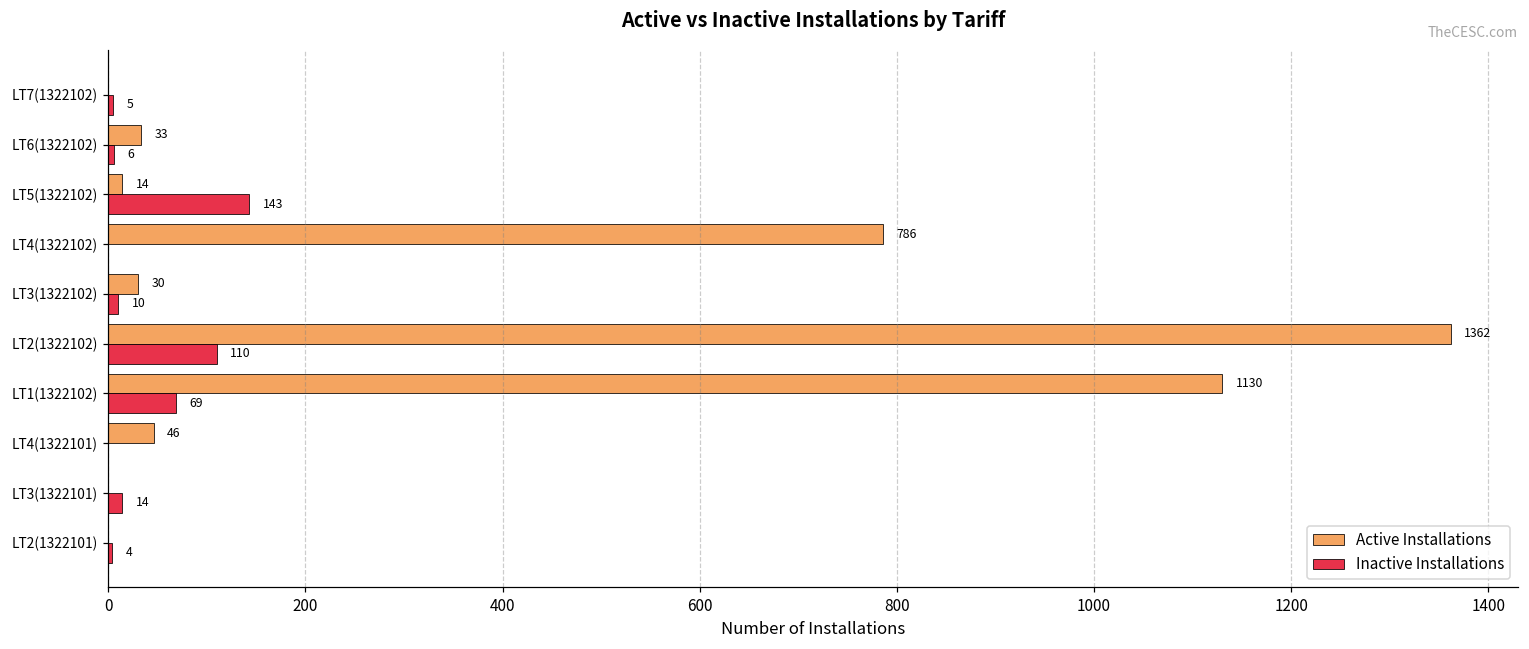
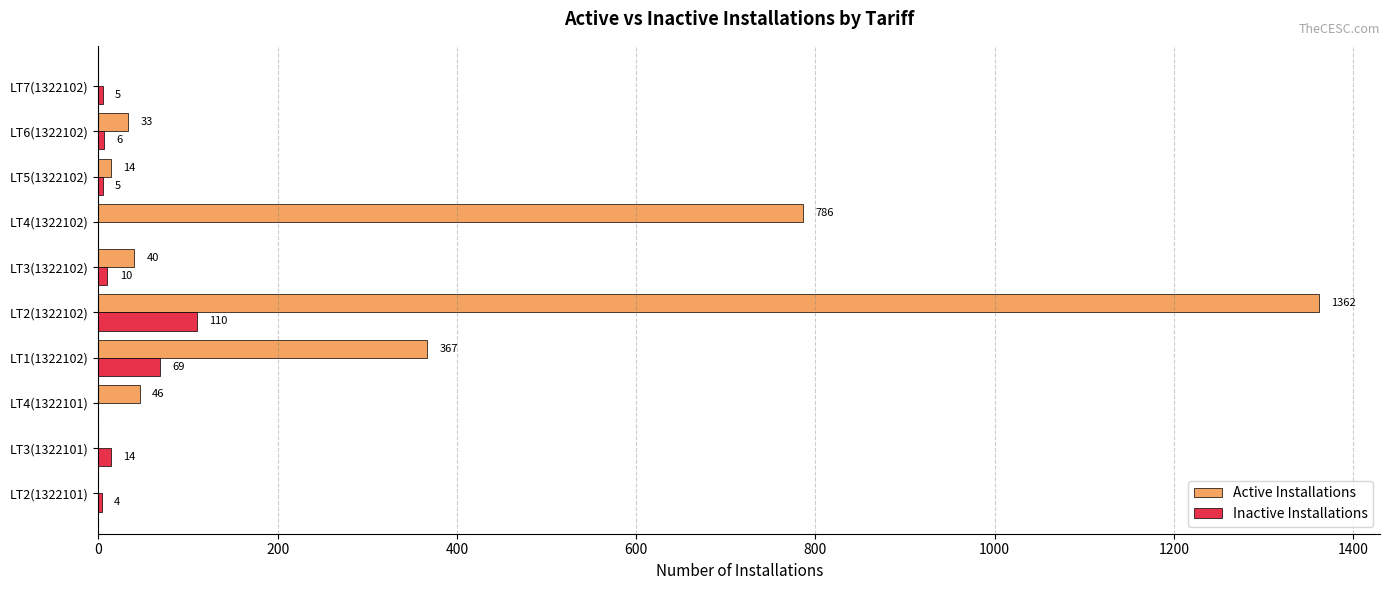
  {
    "Active Installations": {
      "LT6(1322102)": 33,
      "LT5(1322102)": 14,
      "LT4(1322102)": 786,
-     "LT3(1322102)": 30,
+     "LT3(1322102)": 40,
      "LT2(1322102)": 1362,
-     "LT1(1322102)": 1130,
+     "LT1(1322102)": 367,
      "LT4(1322101)": 46
    },
    "Inactive Installations": {
      "LT7(1322102)": 5,
      "LT6(1322102)": 6,
-     "LT5(1322102)": 143,
+     "LT5(1322102)": 5,
      "LT3(1322102)": 10,
      "LT2(1322102)": 110,
      "LT1(1322102)": 69,
      "LT3(1322101)": 14,
      "LT2(1322101)": 4
    }
  }
